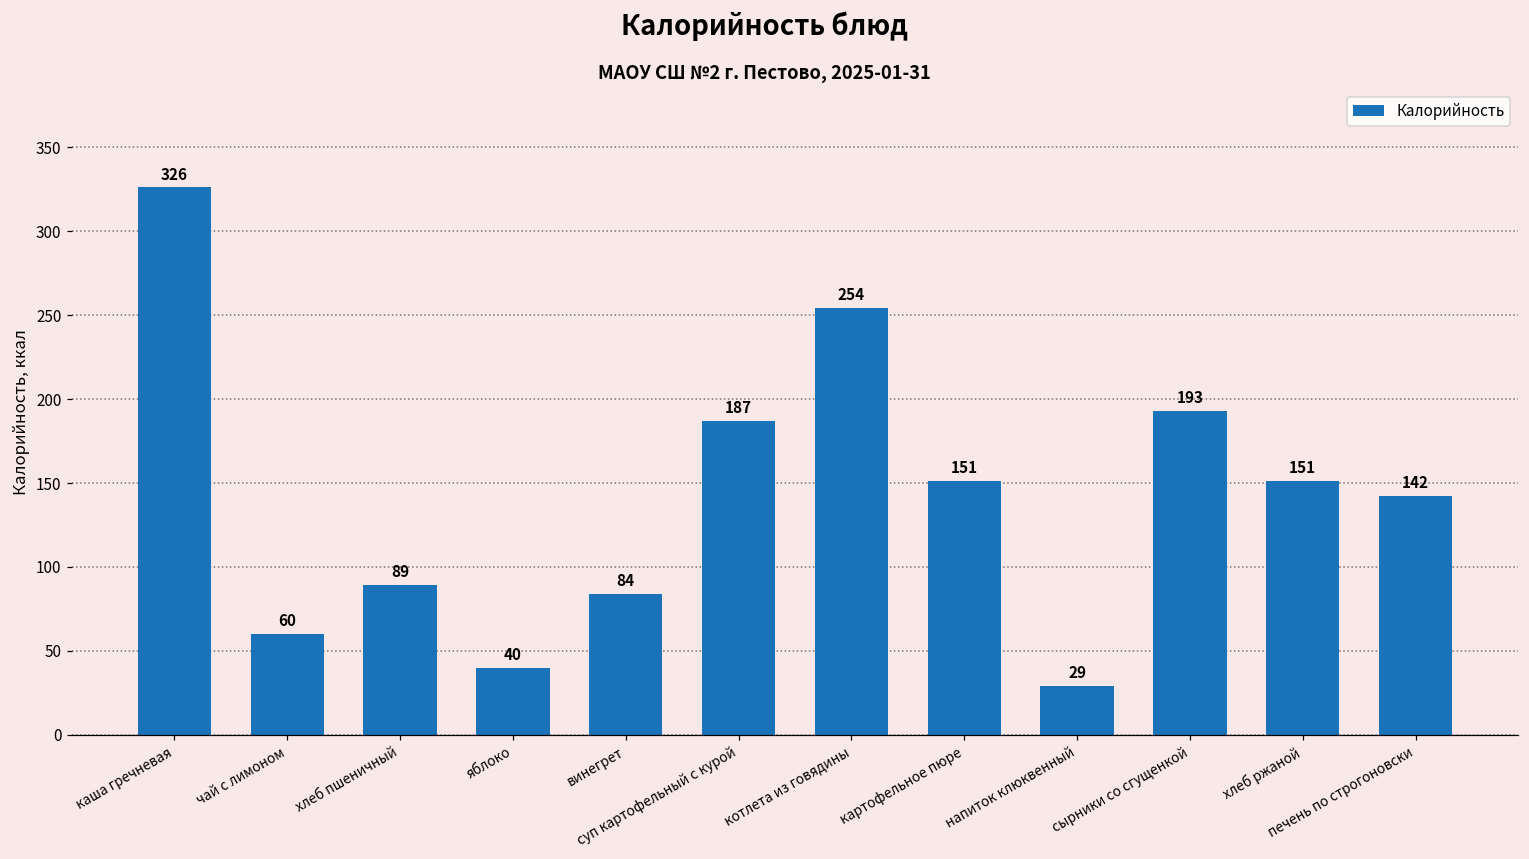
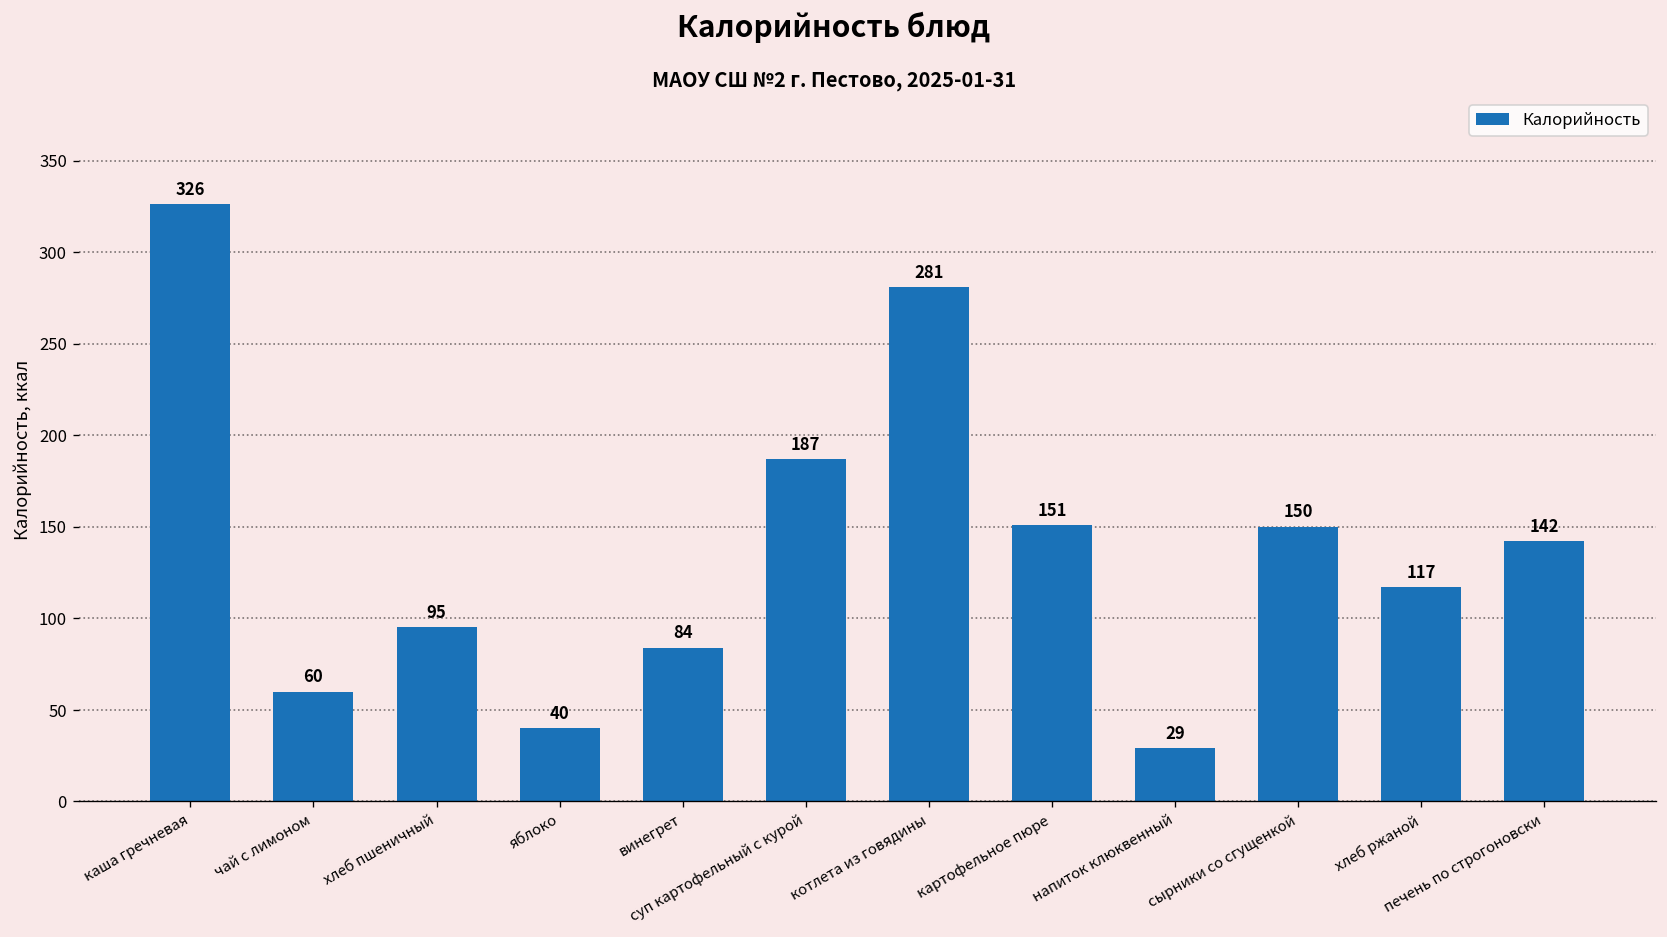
  {
    "каша гречневая": 326,
    "чай с лимоном": 60,
-   "хлеб пшеничный": 89,
+   "хлеб пшеничный": 95,
    "яблоко": 40,
    "винегрет": 84,
    "суп картофельный с курой": 187,
-   "котлета из говядины": 254,
+   "котлета из говядины": 281,
    "картофельное пюре": 151,
    "напиток клюквенный": 29,
-   "сырники со сгущенкой": 193,
-   "хлеб ржаной": 151,
+   "сырники со сгущенкой": 150,
+   "хлеб ржаной": 117,
    "печень по строгоновски": 142
  }
